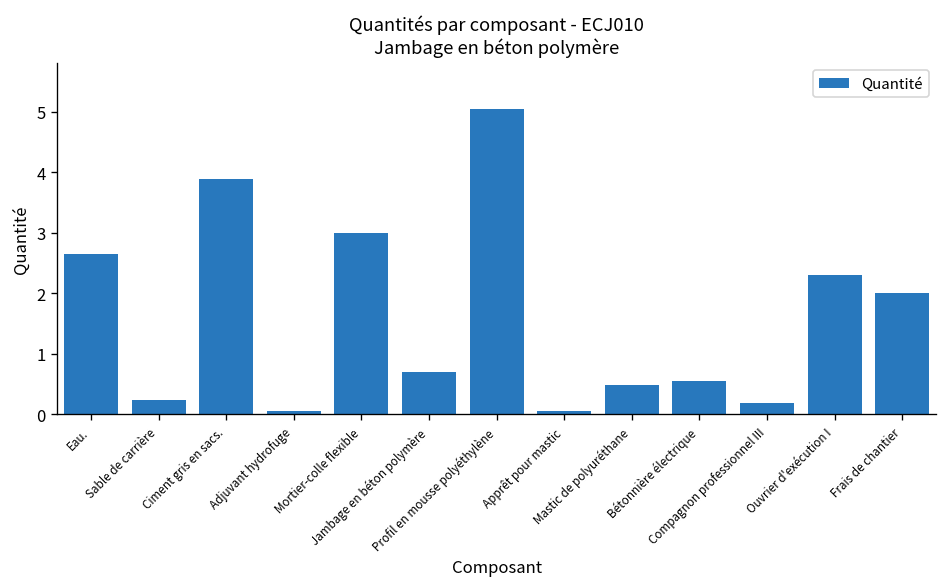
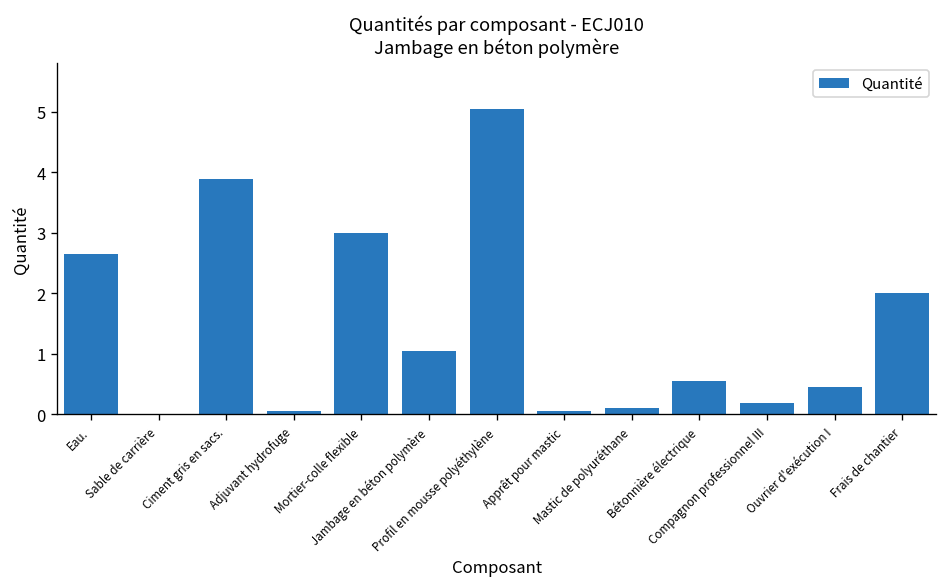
  {
    "Eau.": 2.6,
-   "Sable de carrière": 0.2,
+   "Sable de carrière": 0.0,
    "Ciment gris en sacs.": 3.9,
    "Mortier-colle flexible": 3.0,
-   "Jambage en béton polymère": 0.7,
+   "Jambage en béton polymère": 1.1,
    "Profil en mousse polyéthylène": 5.1,
    "Apprêt pour mastic": 0.1,
-   "Mastic de polyuréthane": 0.5,
+   "Mastic de polyuréthane": 0.1,
    "Bétonnière électrique": 0.6,
    "Compagnon professionnel III": 0.2,
-   "Ouvrier d'exécution I": 2.3,
+   "Ouvrier d'exécution I": 0.5,
    "Frais de chantier": 2.0
  }
